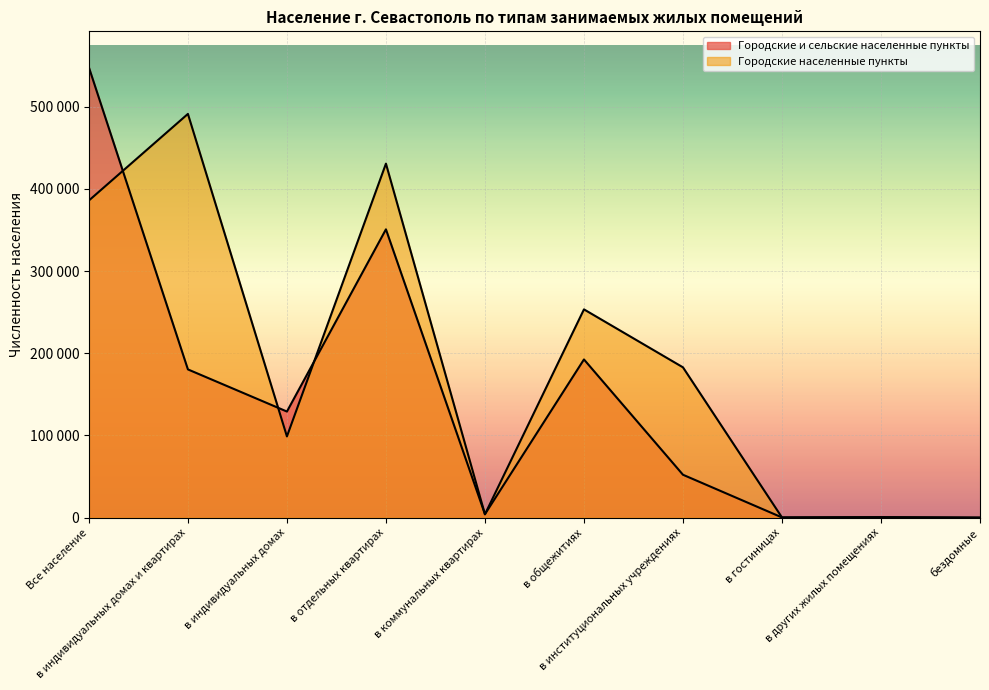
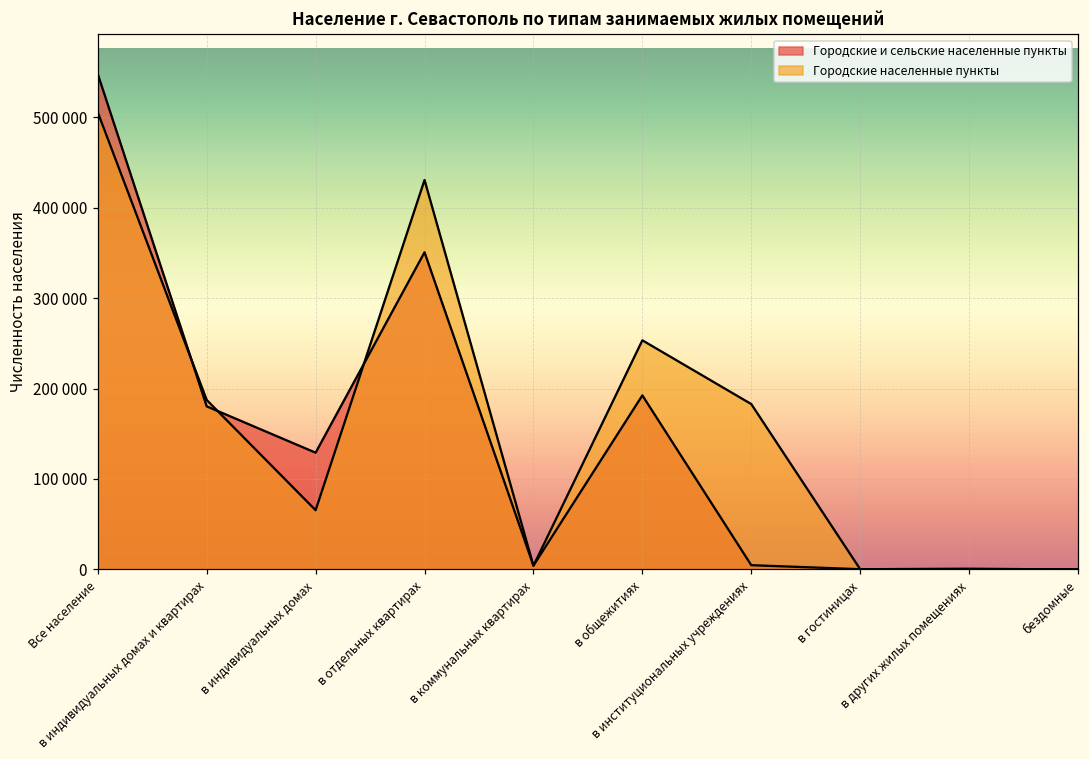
  {
    "Городские и сельские населенные пункты": {
      "Все население": 550000,
      "в индивидуальных домах и квартирах": 180000,
      "в индивидуальных домах": 130000,
      "в отдельных квартирах": 350000,
      "в общежитиях": 190000,
-     "в институциональных учреждениях": 50000
+     "в институциональных учреждениях": 0
    },
    "Городские населенные пункты": {
-     "Все население": 390000,
-     "в индивидуальных домах и квартирах": 490000,
-     "в индивидуальных домах": 100000,
+     "Все население": 510000,
+     "в индивидуальных домах и квартирах": 190000,
+     "в индивидуальных домах": 70000,
      "в отдельных квартирах": 430000,
      "в общежитиях": 250000,
      "в институциональных учреждениях": 180000
    }
  }
